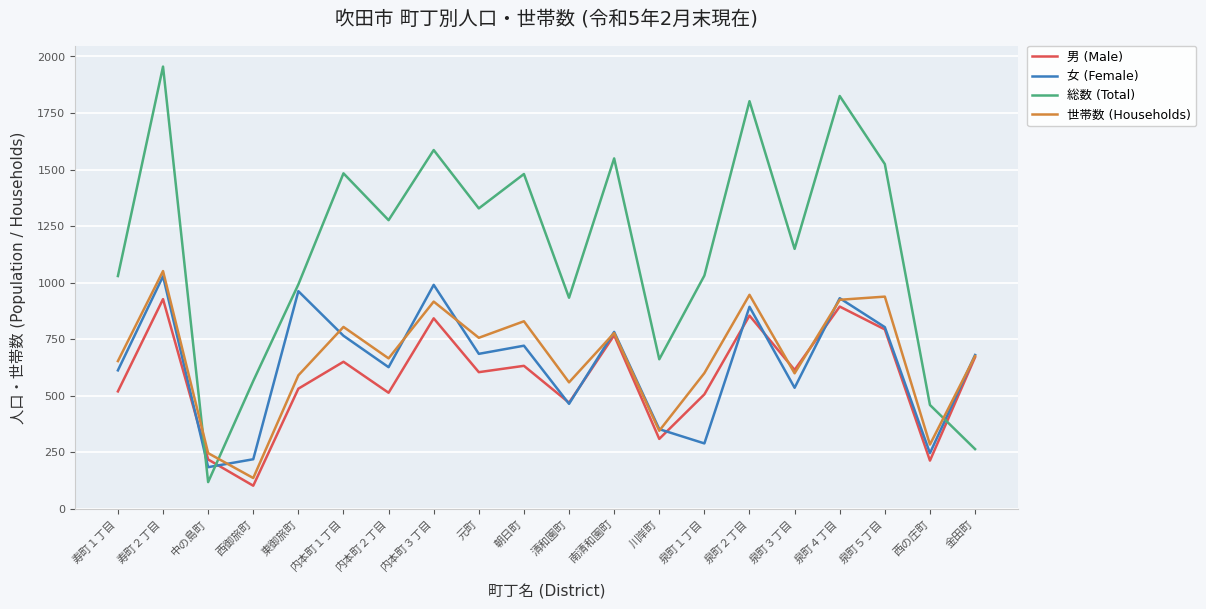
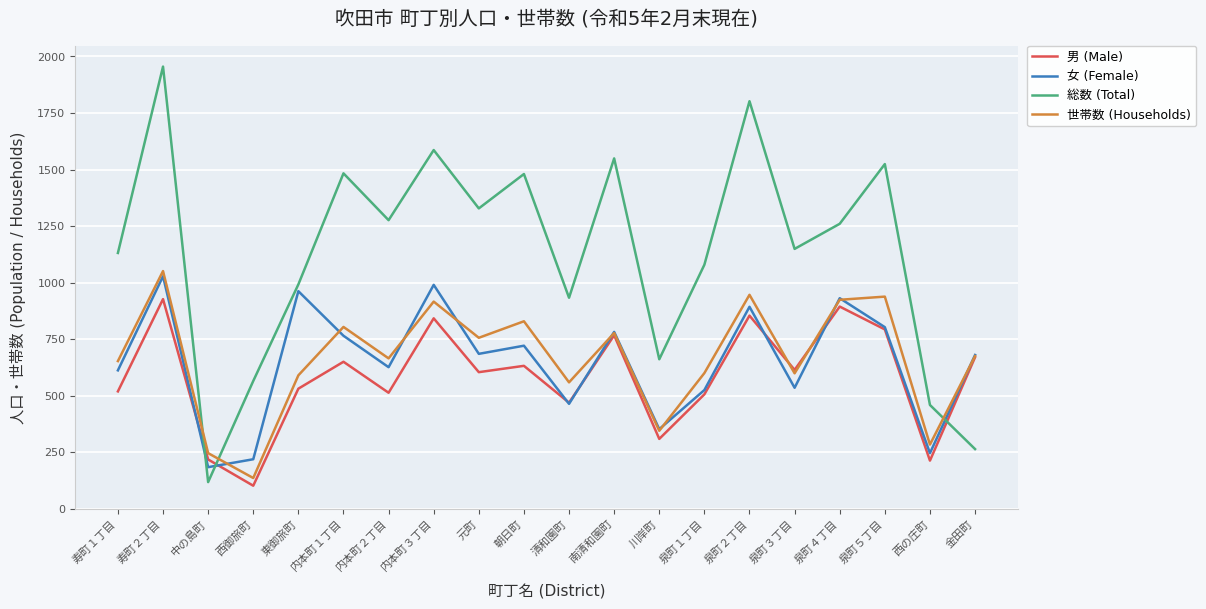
  {
    "女 (Female)": {
      "寿町１丁目": 610,
      "寿町２丁目": 1030,
      "中の島町": 180,
      "西御旅町": 220,
      "東御旅町": 960,
      "内本町１丁目": 770,
      "内本町２丁目": 630,
      "内本町３丁目": 990,
      "元町": 690,
      "朝日町": 720,
-     "泉町１丁目": 290,
+     "泉町１丁目": 530,
      "泉町２丁目": 890,
      "泉町３丁目": 540,
      "西の庄町": 250
    },
    "総数 (Total)": {
-     "寿町１丁目": 1030,
+     "寿町１丁目": 1130,
      "寿町２丁目": 1960,
      "中の島町": 120,
      "西御旅町": 570,
      "東御旅町": 990,
      "内本町１丁目": 1480,
      "内本町２丁目": 1280,
      "内本町３丁目": 1590,
      "元町": 1330,
      "朝日町": 1480,
      "清和園町": 930,
      "南清和園町": 1550,
      "川岸町": 660,
-     "泉町１丁目": 1030,
+     "泉町１丁目": 1080,
      "泉町２丁目": 1800,
      "泉町３丁目": 1150,
-     "泉町４丁目": 1830,
+     "泉町４丁目": 1260,
      "泉町５丁目": 1520,
      "西の庄町": 460,
      "金田町": 260
    }
  }
